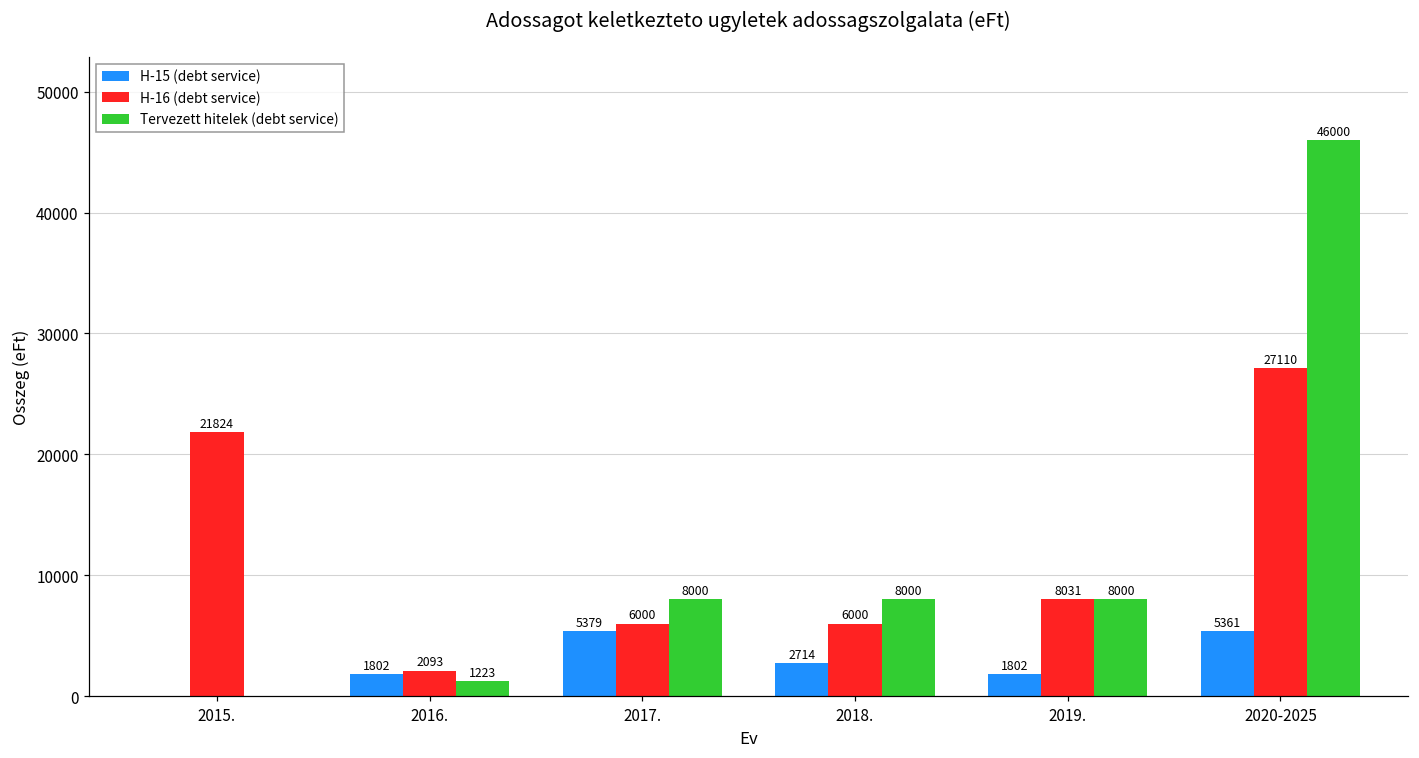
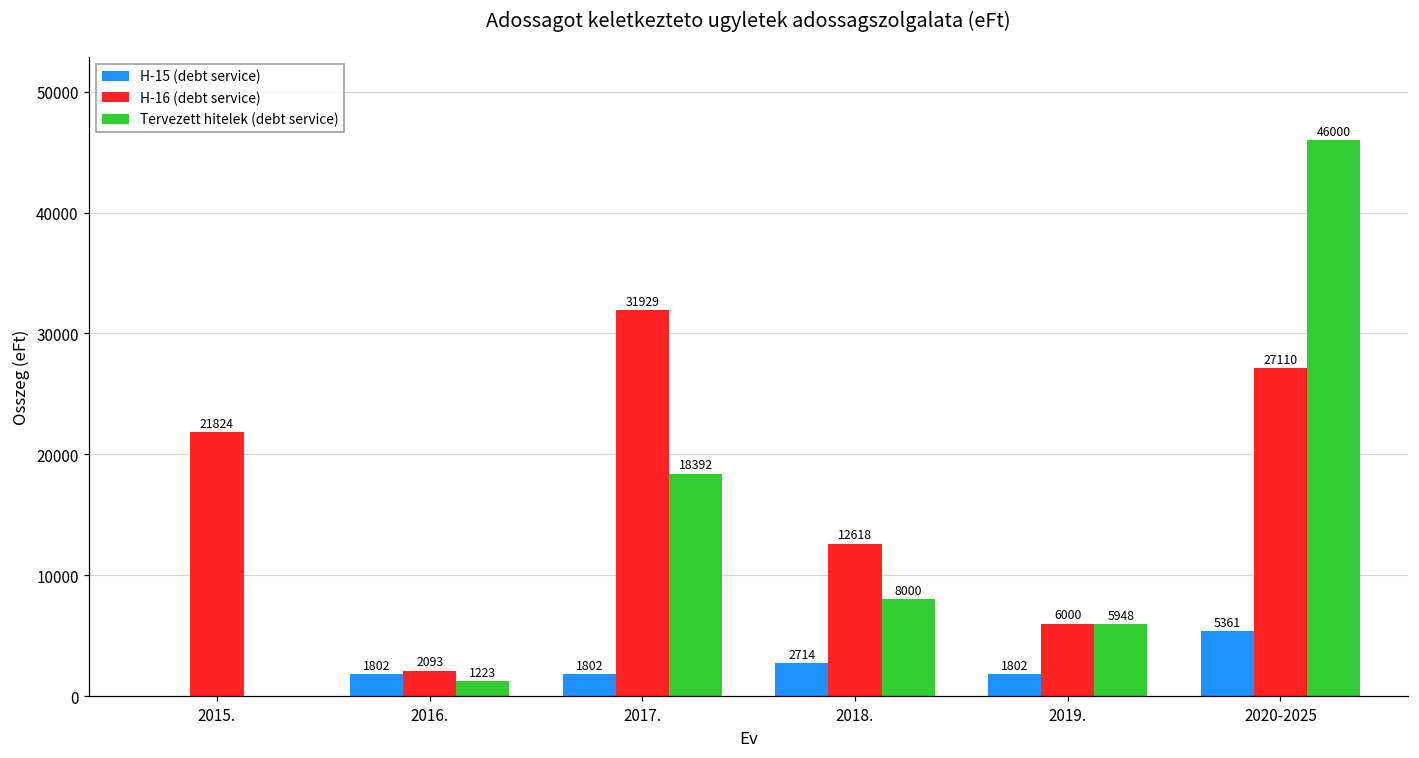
  {
    "H-15 (debt service)": {
      "2016.": 1802,
-     "2017.": 5379,
+     "2017.": 1802,
      "2018.": 2714,
      "2019.": 1802,
      "2020-2025": 5361
    },
    "H-16 (debt service)": {
      "2015.": 21824,
      "2016.": 2093,
-     "2017.": 6000,
-     "2018.": 6000,
-     "2019.": 8031,
+     "2017.": 31929,
+     "2018.": 12618,
+     "2019.": 6000,
      "2020-2025": 27110
    },
    "Tervezett hitelek (debt service)": {
      "2016.": 1223,
-     "2017.": 8000,
+     "2017.": 18392,
      "2018.": 8000,
-     "2019.": 8000,
+     "2019.": 5948,
      "2020-2025": 46000
    }
  }
